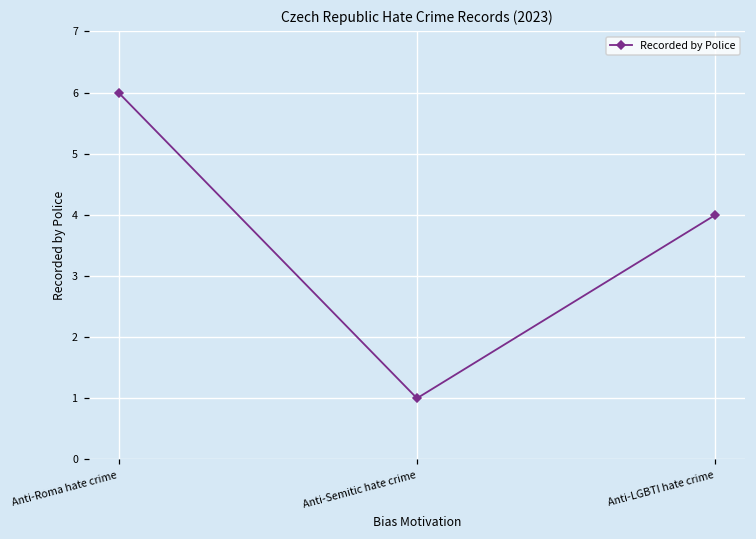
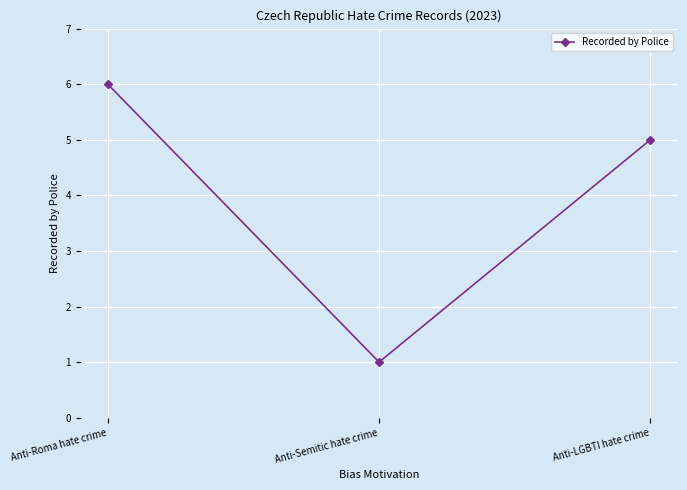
  {
    "Anti-Roma hate crime": 6,
    "Anti-Semitic hate crime": 1,
-   "Anti-LGBTI hate crime": 4
+   "Anti-LGBTI hate crime": 5
  }
